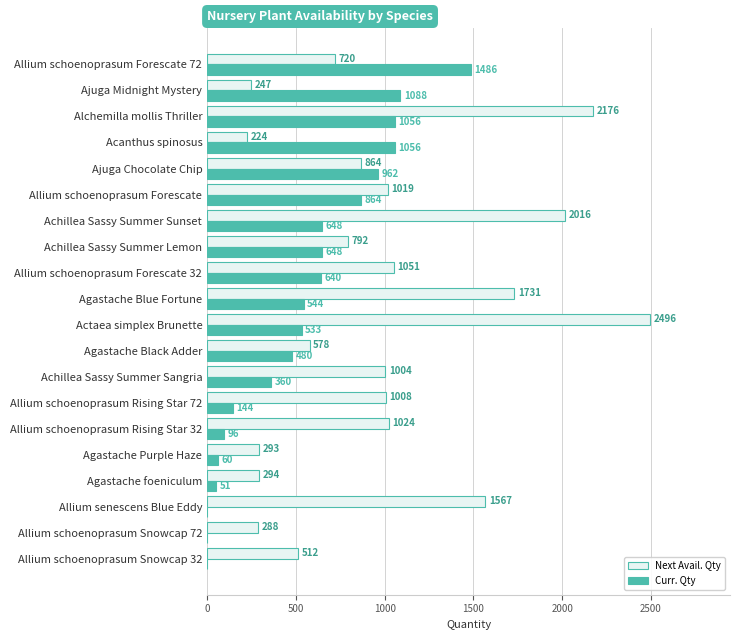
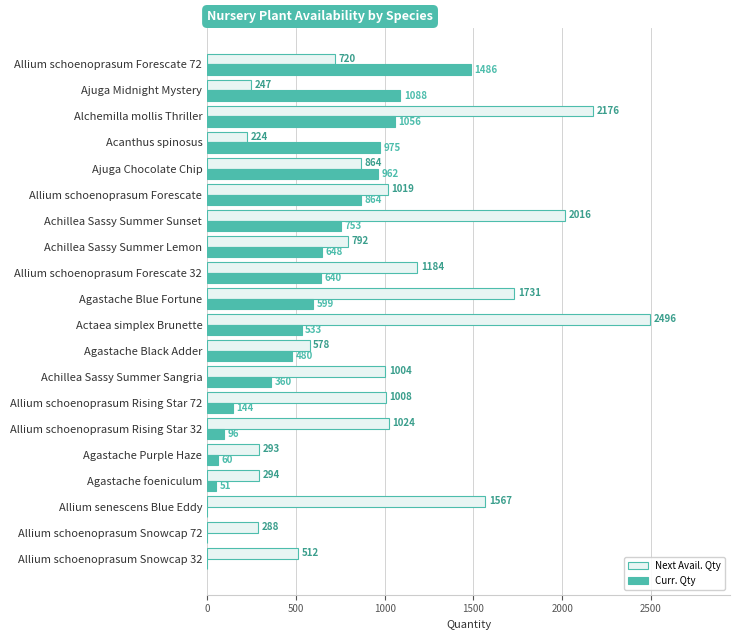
  {
    "Next Avail. Qty": {
      "Allium schoenoprasum Forescate 72": 720,
      "Ajuga Midnight Mystery": 247,
      "Alchemilla mollis Thriller": 2176,
      "Acanthus spinosus": 224,
      "Ajuga Chocolate Chip": 864,
      "Allium schoenoprasum Forescate": 1019,
      "Achillea Sassy Summer Sunset": 2016,
      "Achillea Sassy Summer Lemon": 792,
-     "Allium schoenoprasum Forescate 32": 1051,
+     "Allium schoenoprasum Forescate 32": 1184,
      "Agastache Blue Fortune": 1731,
      "Actaea simplex Brunette": 2496,
      "Agastache Black Adder": 578,
      "Achillea Sassy Summer Sangria": 1004,
      "Allium schoenoprasum Rising Star 72": 1008,
      "Allium schoenoprasum Rising Star 32": 1024,
      "Agastache Purple Haze": 293,
      "Agastache foeniculum": 294,
      "Allium senescens Blue Eddy": 1567,
      "Allium schoenoprasum Snowcap 72": 288,
      "Allium schoenoprasum Snowcap 32": 512
    },
    "Curr. Qty": {
      "Allium schoenoprasum Forescate 72": 1486,
      "Ajuga Midnight Mystery": 1088,
      "Alchemilla mollis Thriller": 1056,
-     "Acanthus spinosus": 1056,
+     "Acanthus spinosus": 975,
      "Ajuga Chocolate Chip": 962,
      "Allium schoenoprasum Forescate": 864,
-     "Achillea Sassy Summer Sunset": 648,
+     "Achillea Sassy Summer Sunset": 753,
      "Achillea Sassy Summer Lemon": 648,
      "Allium schoenoprasum Forescate 32": 640,
-     "Agastache Blue Fortune": 544,
+     "Agastache Blue Fortune": 599,
      "Actaea simplex Brunette": 533,
      "Agastache Black Adder": 480,
      "Achillea Sassy Summer Sangria": 360,
      "Allium schoenoprasum Rising Star 72": 144,
      "Allium schoenoprasum Rising Star 32": 96,
      "Agastache Purple Haze": 60,
      "Agastache foeniculum": 51
    }
  }
